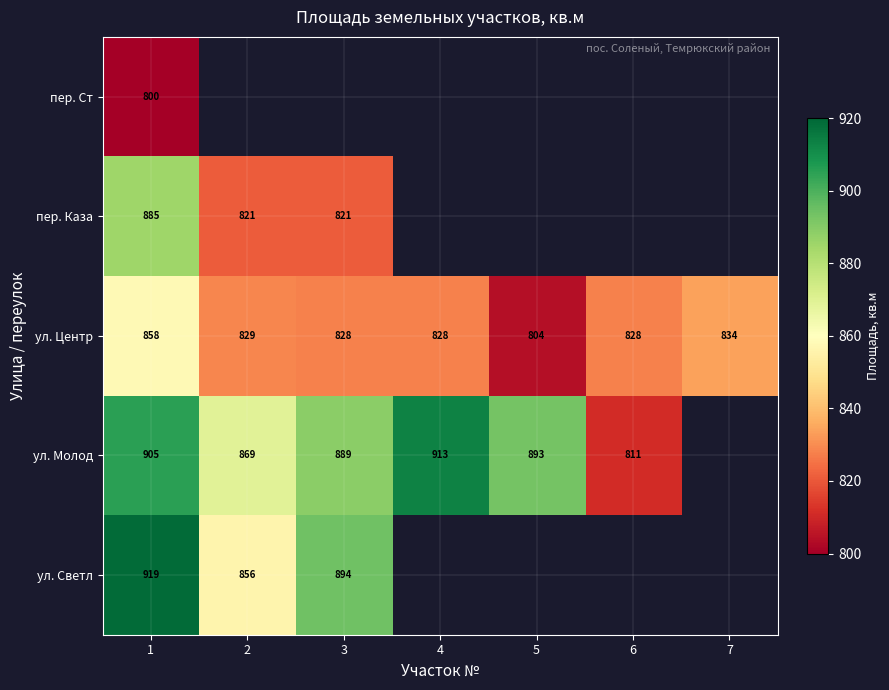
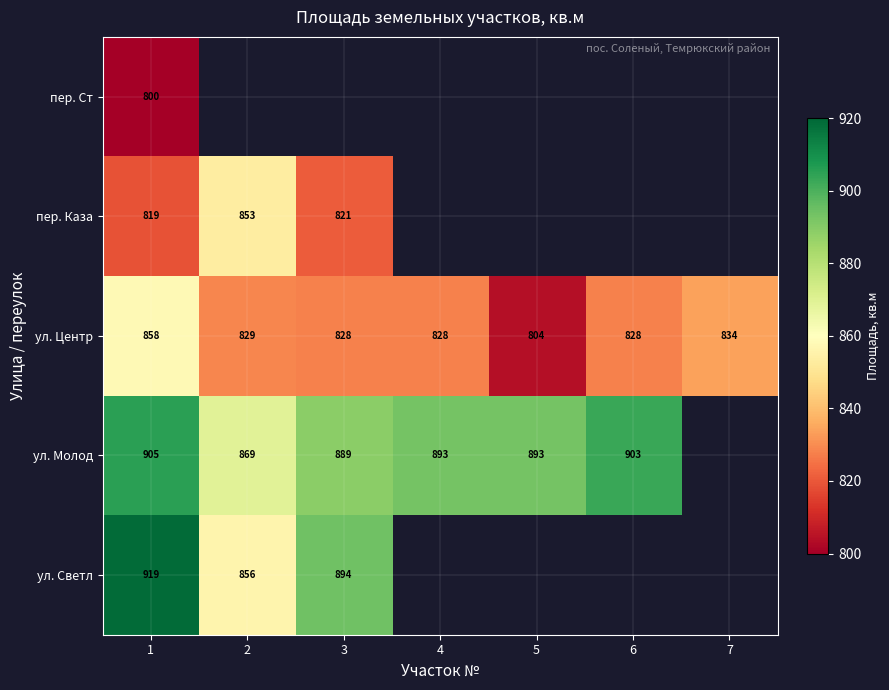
  {
    "пер. Ст": {
      "1": 800
    },
    "пер. Каза": {
-     "1": 885,
-     "2": 821,
+     "1": 819,
+     "2": 853,
      "3": 821
    },
    "ул. Центр": {
      "1": 858,
      "2": 829,
      "3": 828,
      "4": 828,
      "5": 804,
      "6": 828,
      "7": 834
    },
    "ул. Молод": {
      "1": 905,
      "2": 869,
      "3": 889,
-     "4": 913,
+     "4": 893,
      "5": 893,
-     "6": 811
+     "6": 903
    },
    "ул. Светл": {
      "1": 919,
      "2": 856,
      "3": 894
    }
  }
